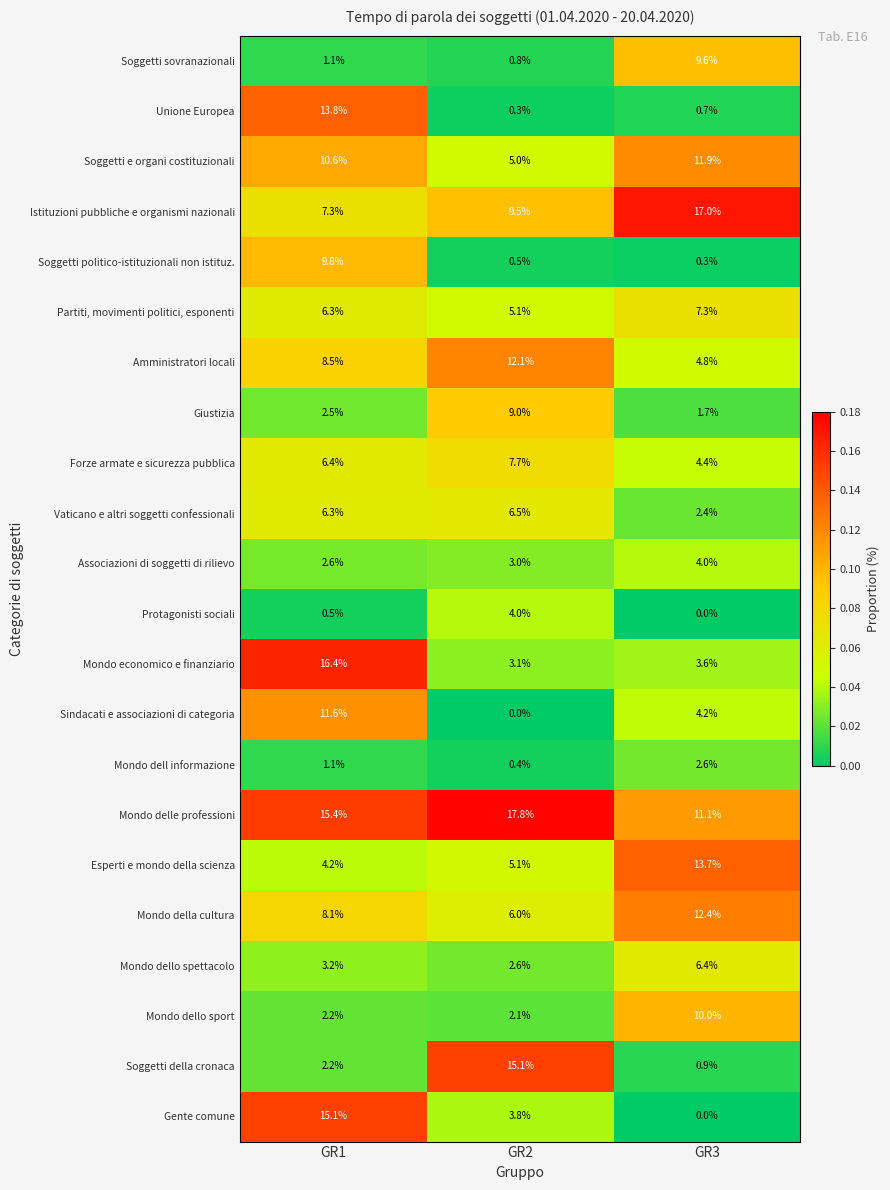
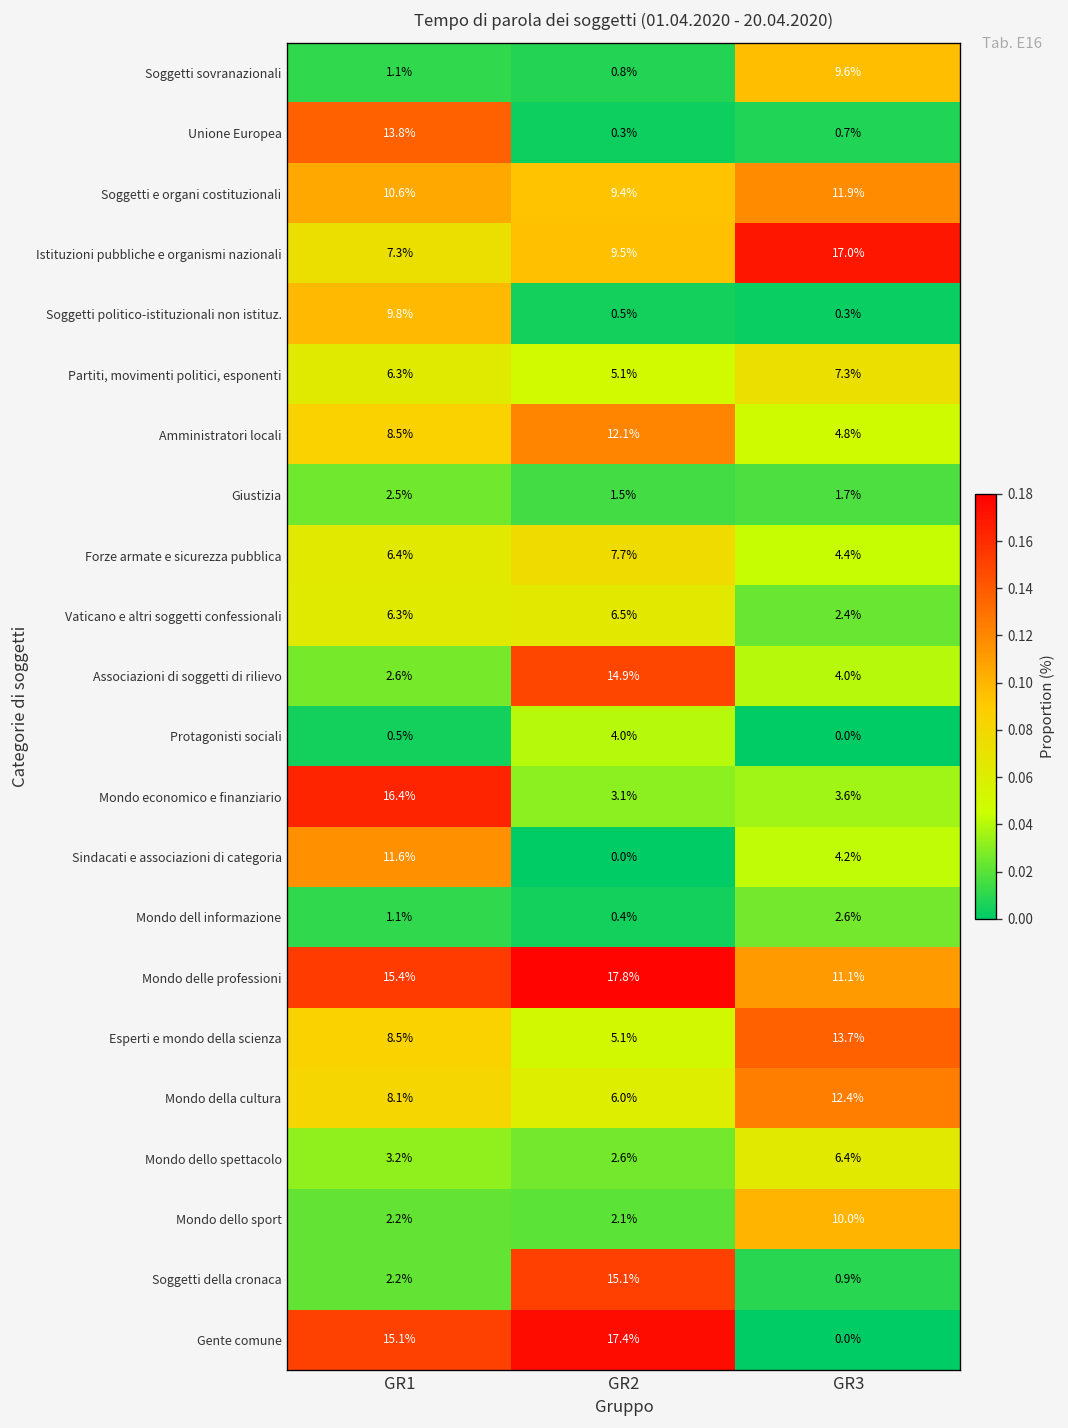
  {
    "Soggetti sovranazionali": {
      "GR1": "1.1%",
      "GR2": "0.8%",
      "GR3": "9.6%"
    },
    "Unione Europea": {
      "GR1": "13.8%",
      "GR2": "0.3%",
      "GR3": "0.7%"
    },
    "Soggetti e organi costituzionali": {
      "GR1": "10.6%",
-     "GR2": "5.0%",
+     "GR2": "9.4%",
      "GR3": "11.9%"
    },
    "Istituzioni pubbliche e organismi nazionali": {
      "GR1": "7.3%",
      "GR2": "9.5%",
      "GR3": "17.0%"
    },
    "Soggetti politico-istituzionali non istituz.": {
      "GR1": "9.8%",
      "GR2": "0.5%",
      "GR3": "0.3%"
    },
    "Partiti, movimenti politici, esponenti": {
      "GR1": "6.3%",
      "GR2": "5.1%",
      "GR3": "7.3%"
    },
    "Amministratori locali": {
      "GR1": "8.5%",
      "GR2": "12.1%",
      "GR3": "4.8%"
    },
    "Giustizia": {
      "GR1": "2.5%",
-     "GR2": "9.0%",
+     "GR2": "1.5%",
      "GR3": "1.7%"
    },
    "Forze armate e sicurezza pubblica": {
      "GR1": "6.4%",
      "GR2": "7.7%",
      "GR3": "4.4%"
    },
    "Vaticano e altri soggetti confessionali": {
      "GR1": "6.3%",
      "GR2": "6.5%",
      "GR3": "2.4%"
    },
    "Associazioni di soggetti di rilievo": {
      "GR1": "2.6%",
-     "GR2": "3.0%",
+     "GR2": "14.9%",
      "GR3": "4.0%"
    },
    "Protagonisti sociali": {
      "GR1": "0.5%",
      "GR2": "4.0%",
      "GR3": "0.0%"
    },
    "Mondo economico e finanziario": {
      "GR1": "16.4%",
      "GR2": "3.1%",
      "GR3": "3.6%"
    },
    "Sindacati e associazioni di categoria": {
      "GR1": "11.6%",
      "GR2": "0.0%",
      "GR3": "4.2%"
    },
    "Mondo dell informazione": {
      "GR1": "1.1%",
      "GR2": "0.4%",
      "GR3": "2.6%"
    },
    "Mondo delle professioni": {
      "GR1": "15.4%",
      "GR2": "17.8%",
      "GR3": "11.1%"
    },
    "Esperti e mondo della scienza": {
-     "GR1": "4.2%",
+     "GR1": "8.5%",
      "GR2": "5.1%",
      "GR3": "13.7%"
    },
    "Mondo della cultura": {
      "GR1": "8.1%",
      "GR2": "6.0%",
      "GR3": "12.4%"
    },
    "Mondo dello spettacolo": {
      "GR1": "3.2%",
      "GR2": "2.6%",
      "GR3": "6.4%"
    },
    "Mondo dello sport": {
      "GR1": "2.2%",
      "GR2": "2.1%",
      "GR3": "10.0%"
    },
    "Soggetti della cronaca": {
      "GR1": "2.2%",
      "GR2": "15.1%",
      "GR3": "0.9%"
    },
    "Gente comune": {
      "GR1": "15.1%",
-     "GR2": "3.8%",
+     "GR2": "17.4%",
      "GR3": "0.0%"
    }
  }
